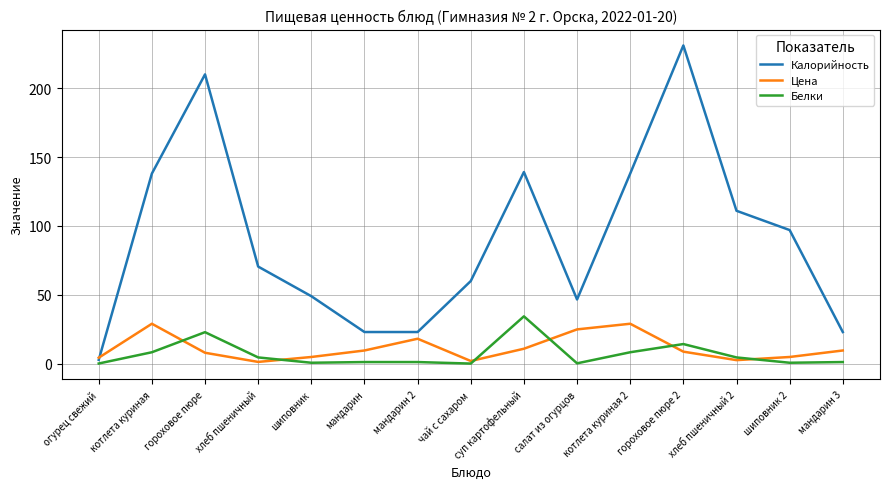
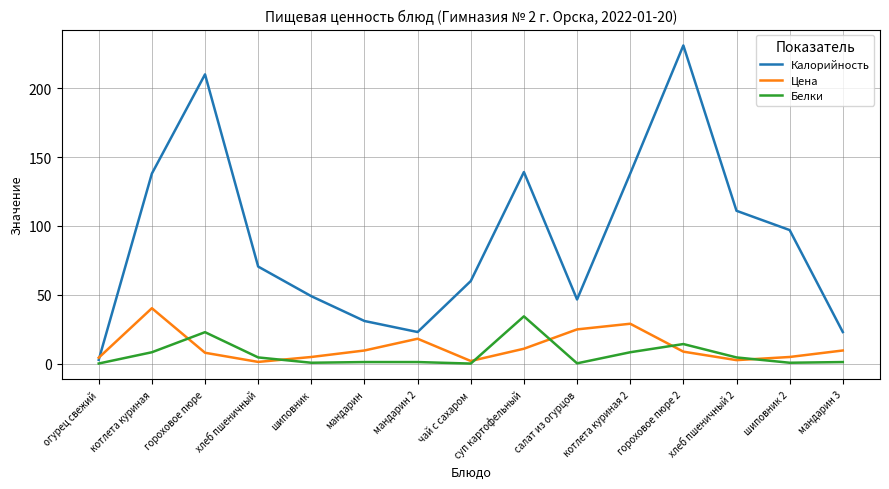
  {
    "Калорийность": {
      "котлета куриная": 138,
      "гороховое пюре": 210,
      "хлеб пшеничный": 71,
      "шиповник": 49,
-     "мандарин": 23,
+     "мандарин": 31,
      "мандарин 2": 23,
      "чай с сахаром": 60,
      "суп картофельный": 139,
      "салат из огурцов": 47,
      "котлета куриная 2": 138,
      "гороховое пюре 2": 231,
      "хлеб пшеничный 2": 111,
      "шиповник 2": 97,
      "мандарин 3": 23
    },
    "Цена": {
-     "котлета куриная": 29,
+     "котлета куриная": 40,
      "гороховое пюре": 8,
      "хлеб пшеничный": 1,
      "шиповник": 5,
      "мандарин": 10,
      "мандарин 2": 18,
      "чай с сахаром": 2,
      "суп картофельный": 11,
      "салат из огурцов": 25,
      "котлета куриная 2": 29,
      "гороховое пюре 2": 9,
      "хлеб пшеничный 2": 3,
      "шиповник 2": 5,
      "мандарин 3": 10
    },
    "Белки": {
      "огурец свежий": 0,
      "котлета куриная": 8,
      "гороховое пюре": 23,
      "хлеб пшеничный": 5,
      "шиповник": 1,
      "мандарин": 1,
      "мандарин 2": 1,
      "чай с сахаром": 0,
      "суп картофельный": 34,
      "салат из огурцов": 0,
      "котлета куриная 2": 8,
      "гороховое пюре 2": 14,
      "хлеб пшеничный 2": 5,
      "шиповник 2": 1,
      "мандарин 3": 1
    }
  }
